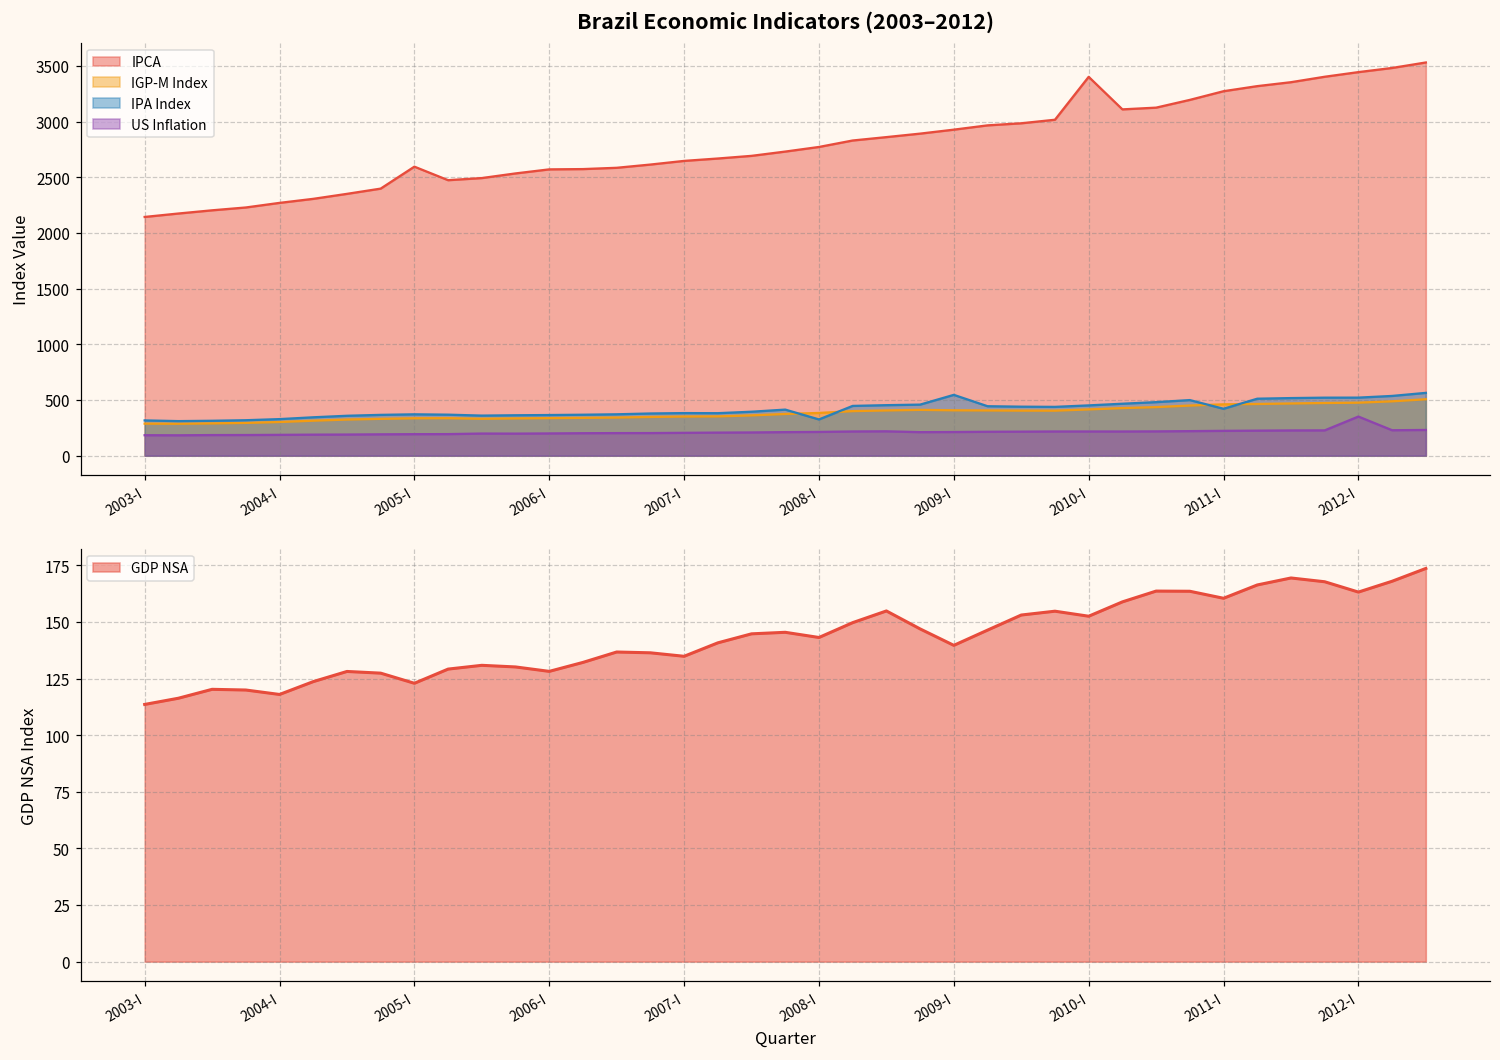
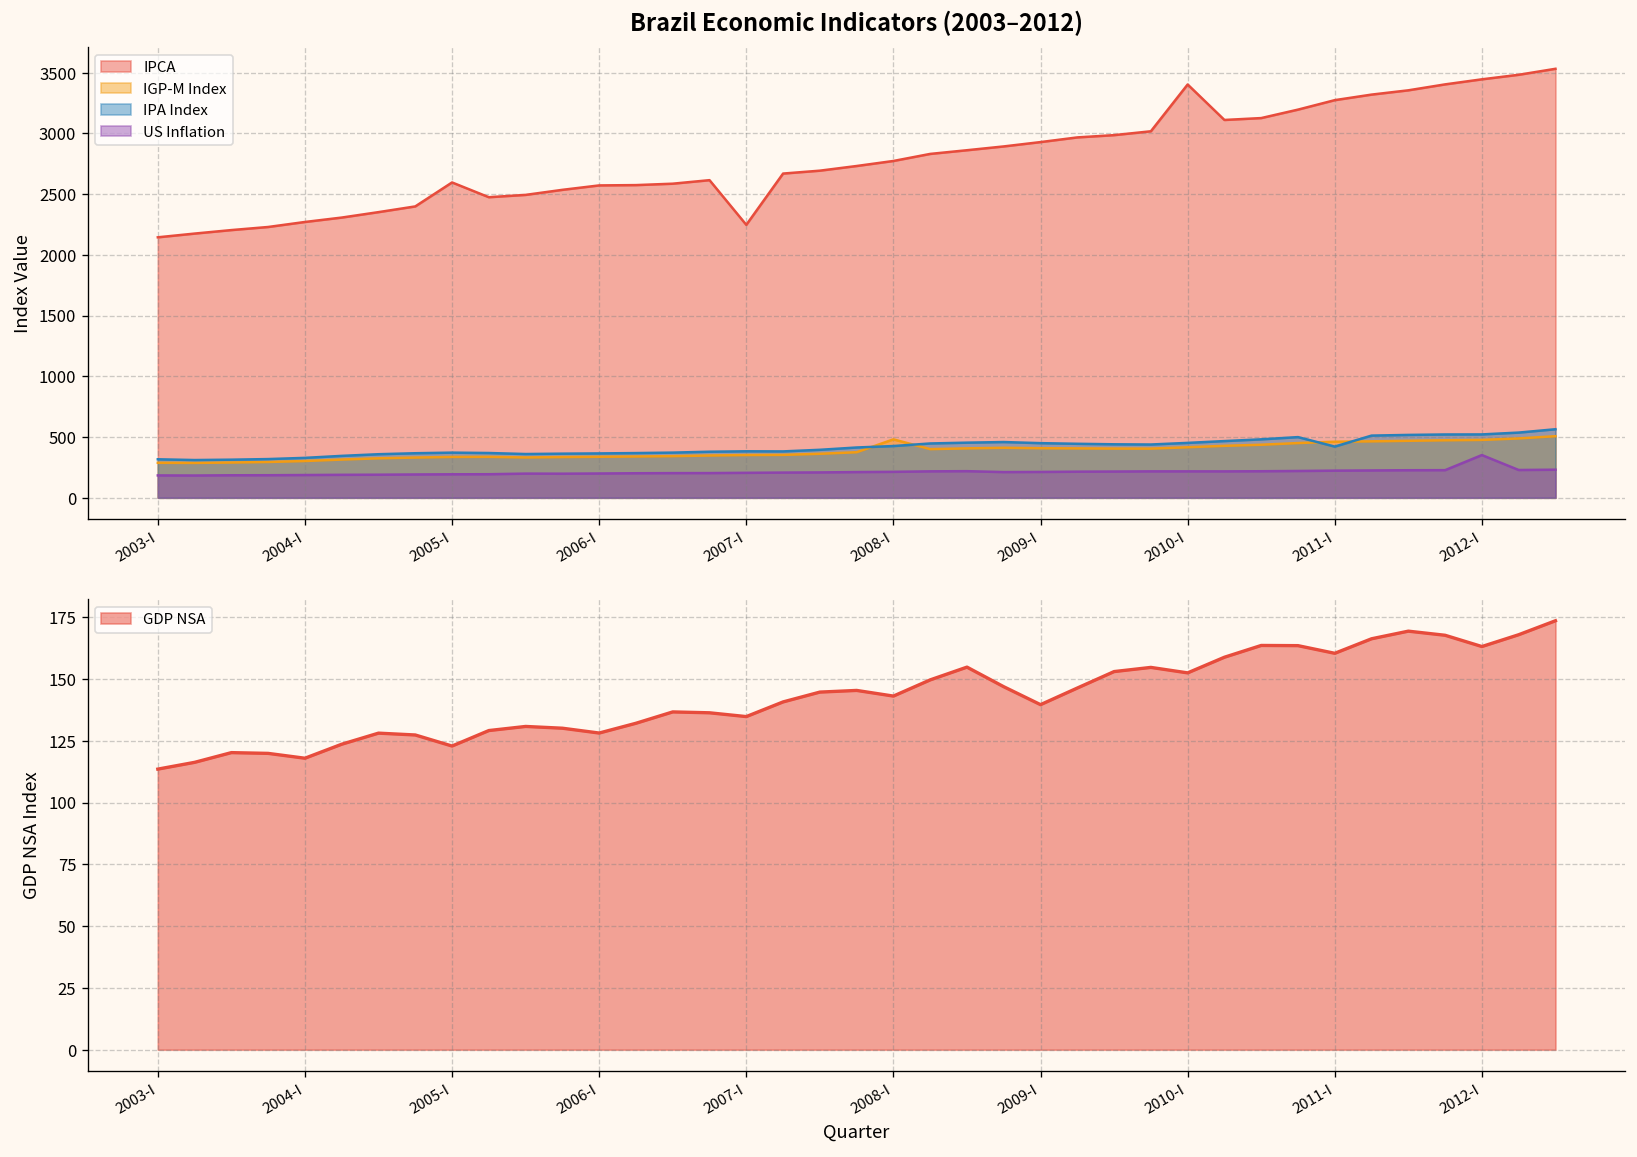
  {
    "Brazil Economic Indicators (2003–2012)": {
      "IPCA": {
        "2003-I": 2140,
        "2004-I": 2270,
        "2005-I": 2600,
        "2006-I": 2570,
-       "2007-I": 2650,
+       "2007-I": 2250,
        "2008-I": 2770,
        "2009-I": 2930,
        "2010-I": 3400,
        "2011-I": 3270,
        "2012-I": 3450
      },
      "IGP-M Index": {
        "2003-I": 290,
        "2004-I": 300,
        "2005-I": 340,
        "2006-I": 340,
        "2007-I": 350,
-       "2008-I": 380,
+       "2008-I": 480,
        "2009-I": 410,
        "2010-I": 420,
        "2011-I": 460,
        "2012-I": 480
      },
      "IPA Index": {
        "2003-I": 320,
        "2004-I": 330,
        "2005-I": 370,
        "2006-I": 370,
        "2007-I": 380,
-       "2008-I": 330,
-       "2009-I": 550,
+       "2008-I": 430,
+       "2009-I": 450,
        "2010-I": 450,
        "2011-I": 420,
        "2012-I": 520
      },
      "US Inflation": {
        "2003-I": 180,
        "2004-I": 190,
        "2005-I": 190,
        "2006-I": 200,
        "2007-I": 210,
        "2008-I": 210,
        "2009-I": 210,
        "2010-I": 220,
        "2011-I": 220,
        "2012-I": 350
      }
    }
  }
